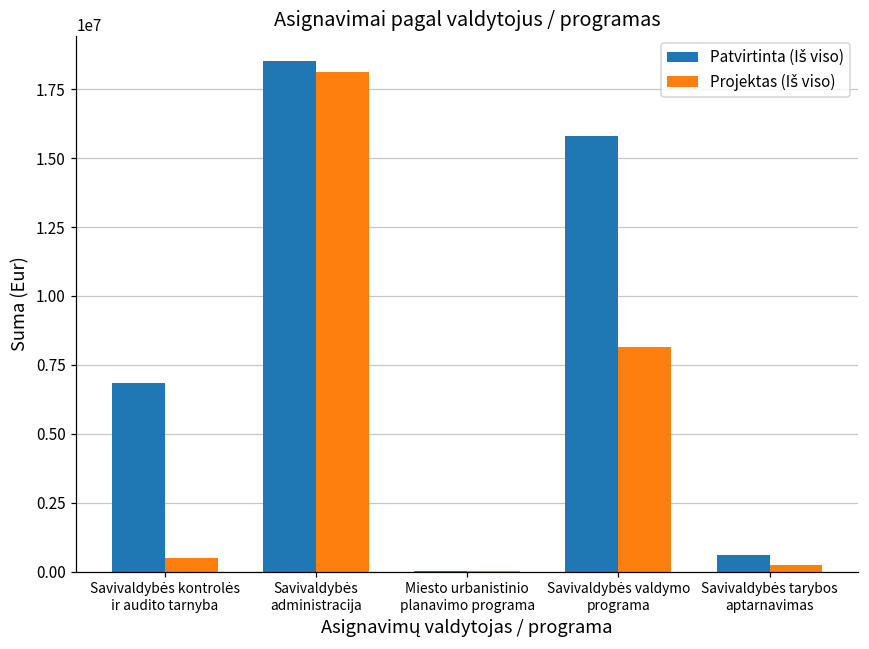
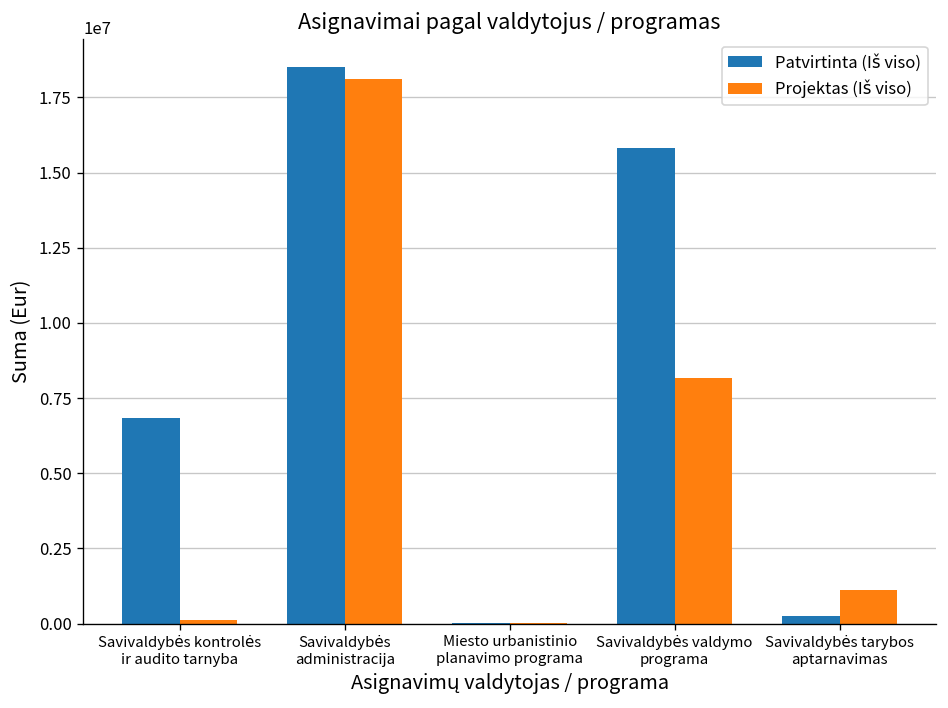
  {
    "Patvirtinta (Iš viso)": {
      "Savivaldybės kontrolės ir audito tarnyba": 6800000,
      "Savivaldybės administracija": 18500000,
      "Savivaldybės valdymo programa": 15800000,
-     "Savivaldybės tarybos aptarnavimas": 600000
+     "Savivaldybės tarybos aptarnavimas": 200000
    },
    "Projektas (Iš viso)": {
-     "Savivaldybės kontrolės ir audito tarnyba": 500000,
+     "Savivaldybės kontrolės ir audito tarnyba": 100000,
      "Savivaldybės administracija": 18100000,
      "Savivaldybės valdymo programa": 8200000,
-     "Savivaldybės tarybos aptarnavimas": 200000
+     "Savivaldybės tarybos aptarnavimas": 1100000
    }
  }
